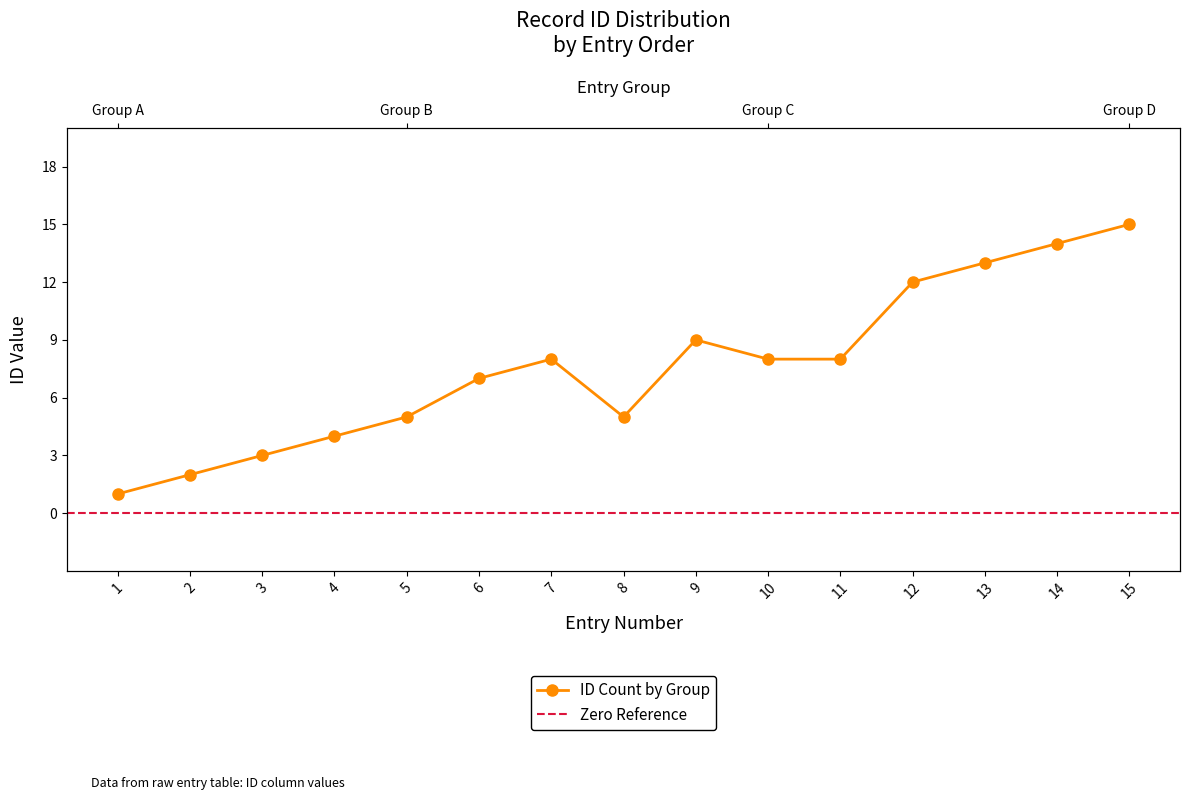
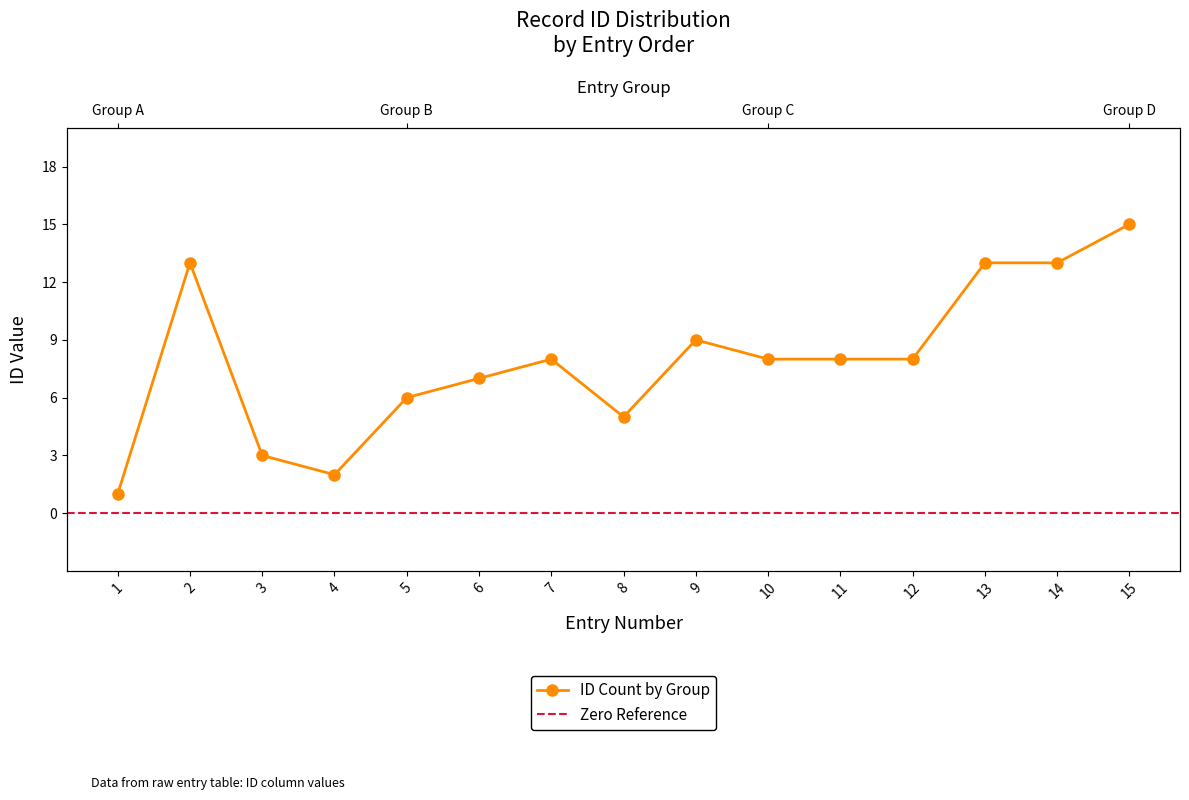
  {
    "1": 1,
-   "2": 2,
+   "2": 13,
    "3": 3,
-   "4": 4,
-   "5": 5,
+   "4": 2,
+   "5": 6,
    "6": 7,
    "7": 8,
    "8": 5,
    "9": 9,
    "10": 8,
    "11": 8,
-   "12": 12,
+   "12": 8,
    "13": 13,
-   "14": 14,
+   "14": 13,
    "15": 15
  }
